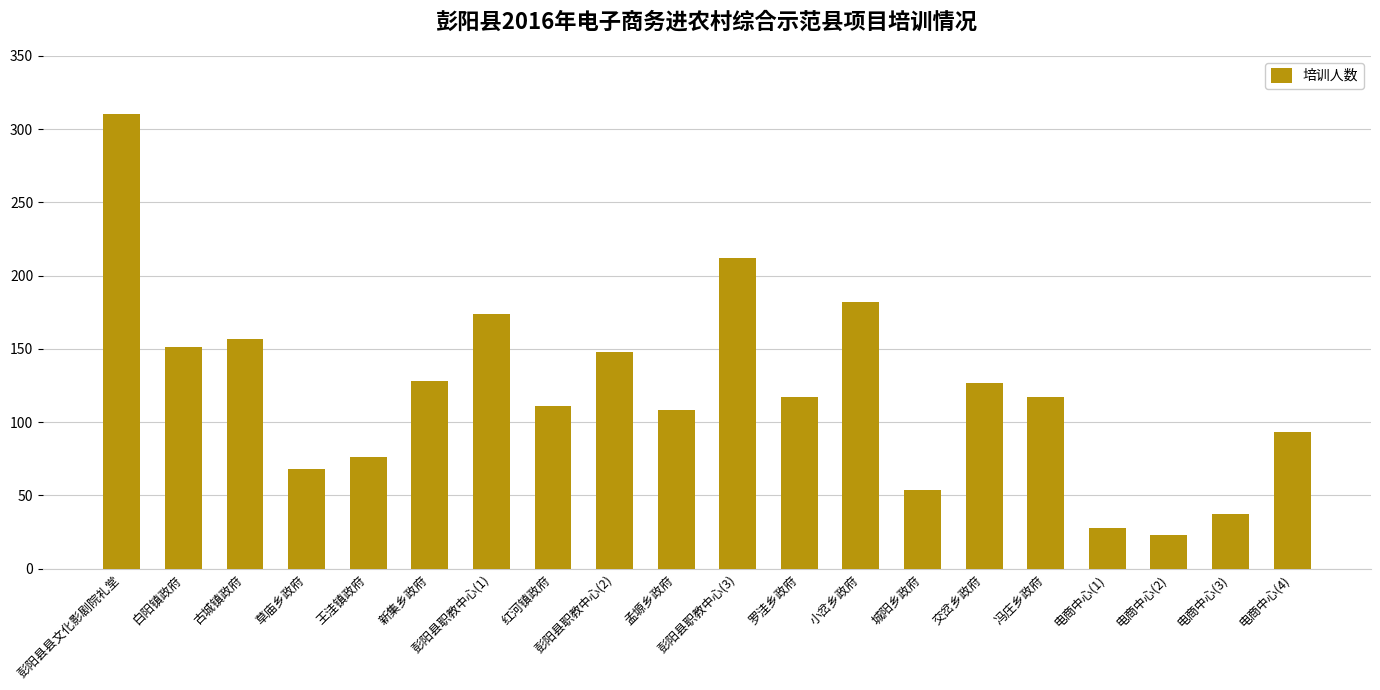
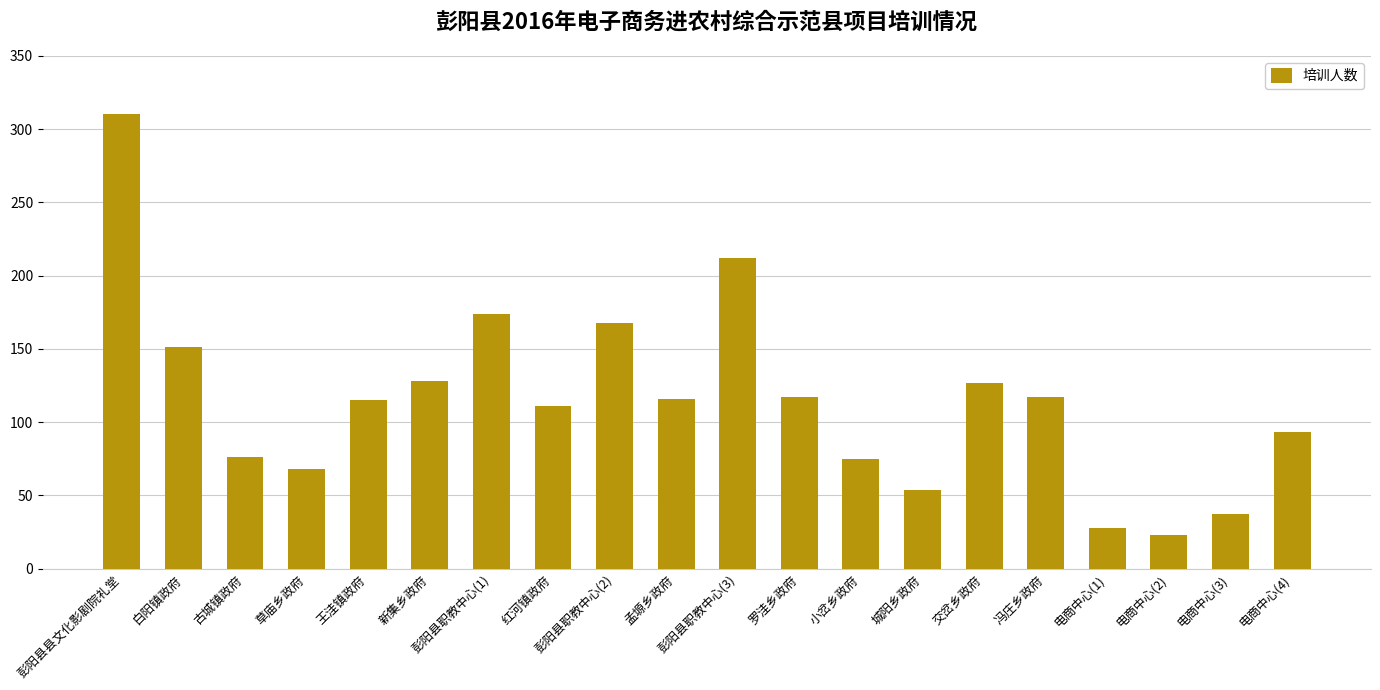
  {
    "彭阳县县文化影剧院礼堂": 310,
    "白阳镇政府": 151,
-   "古城镇政府": 157,
+   "古城镇政府": 76,
    "草庙乡政府": 68,
-   "王洼镇政府": 76,
+   "王洼镇政府": 115,
    "新集乡政府": 128,
    "彭阳县职教中心(1)": 174,
    "红河镇政府": 111,
-   "彭阳县职教中心(2)": 148,
-   "孟塬乡政府": 108,
+   "彭阳县职教中心(2)": 168,
+   "孟塬乡政府": 116,
    "彭阳县职教中心(3)": 212,
    "罗洼乡政府": 117,
-   "小岔乡政府": 182,
+   "小岔乡政府": 75,
    "城阳乡政府": 54,
    "交岔乡政府": 127,
    "冯庄乡政府": 117,
    "电商中心(1)": 28,
    "电商中心(2)": 23,
    "电商中心(3)": 37,
    "电商中心(4)": 93
  }
